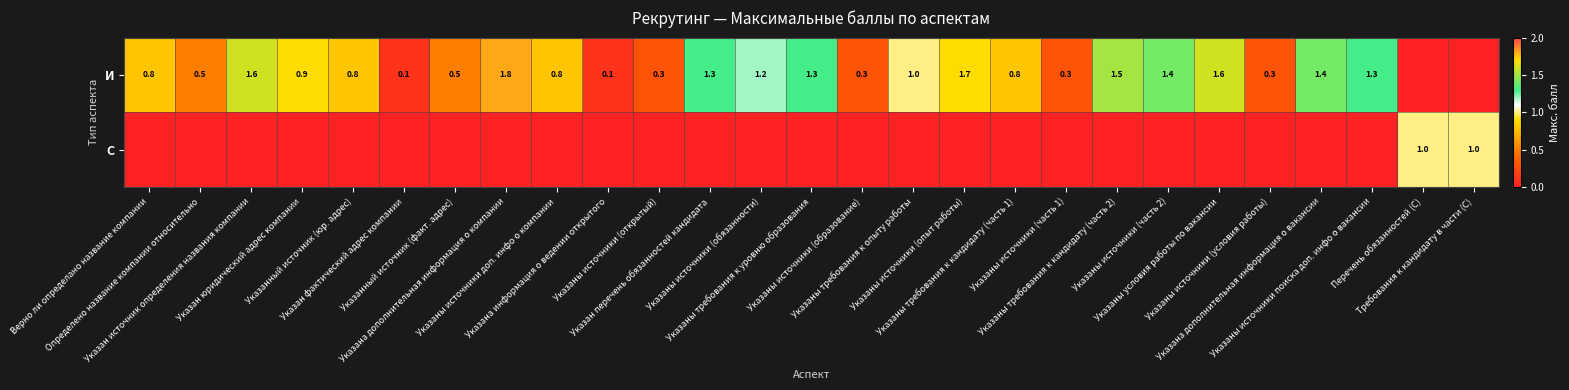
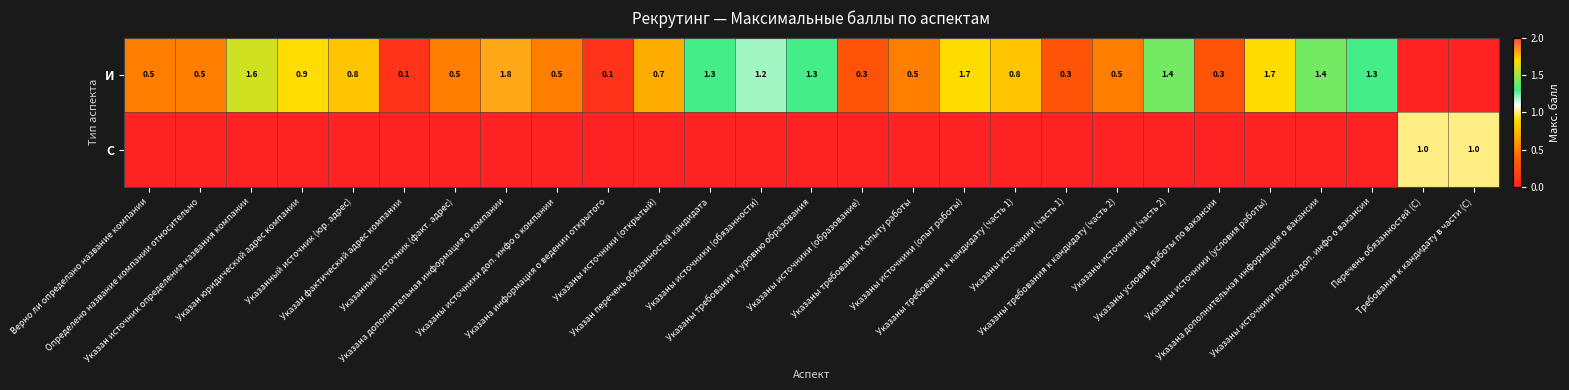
  {
    "И": {
-     "Верно ли определано название компании": 0.8,
+     "Верно ли определано название компании": 0.5,
      "Определено название компании относительно": 0.5,
      "Указан источник определения названия компании": 1.6,
      "Указан юридический адрес компании": 0.9,
      "Указанный источник (юр. адрес)": 0.8,
      "Указан фактический адрес компании": 0.1,
      "Указанный источник (факт. адрес)": 0.5,
      "Указана дополнительная информация о компании": 1.8,
-     "Указаны источники доп. инфо о компании": 0.8,
+     "Указаны источники доп. инфо о компании": 0.5,
      "Указана информация о ведении открытого": 0.1,
-     "Указаны источники (открытый)": 0.3,
+     "Указаны источники (открытый)": 0.7,
      "Указан перечень обязанностей кандидата": 1.3,
      "Указаны источники (обязанности)": 1.2,
      "Указаны требования к уровню образования": 1.3,
      "Указаны источники (образование)": 0.3,
-     "Указаны требования к опыту работы": 1.0,
+     "Указаны требования к опыту работы": 0.5,
      "Указаны источники (опыт работы)": 1.7,
      "Указаны требования к кандидату (часть 1)": 0.8,
      "Указаны источники (часть 1)": 0.3,
-     "Указаны требования к кандидату (часть 2)": 1.5,
+     "Указаны требования к кандидату (часть 2)": 0.5,
      "Указаны источники (часть 2)": 1.4,
-     "Указаны условия работы по вакансии": 1.6,
-     "Указаны источники (условия работы)": 0.3,
+     "Указаны условия работы по вакансии": 0.3,
+     "Указаны источники (условия работы)": 1.7,
      "Указана дополнительная информация о вакансии": 1.4,
      "Указаны источники поиска доп. инфо о вакансии": 1.3
    },
    "С": {
      "Перечень обязанностей (С)": 1.0,
      "Требования к кандидату в части (С)": 1.0
    }
  }
